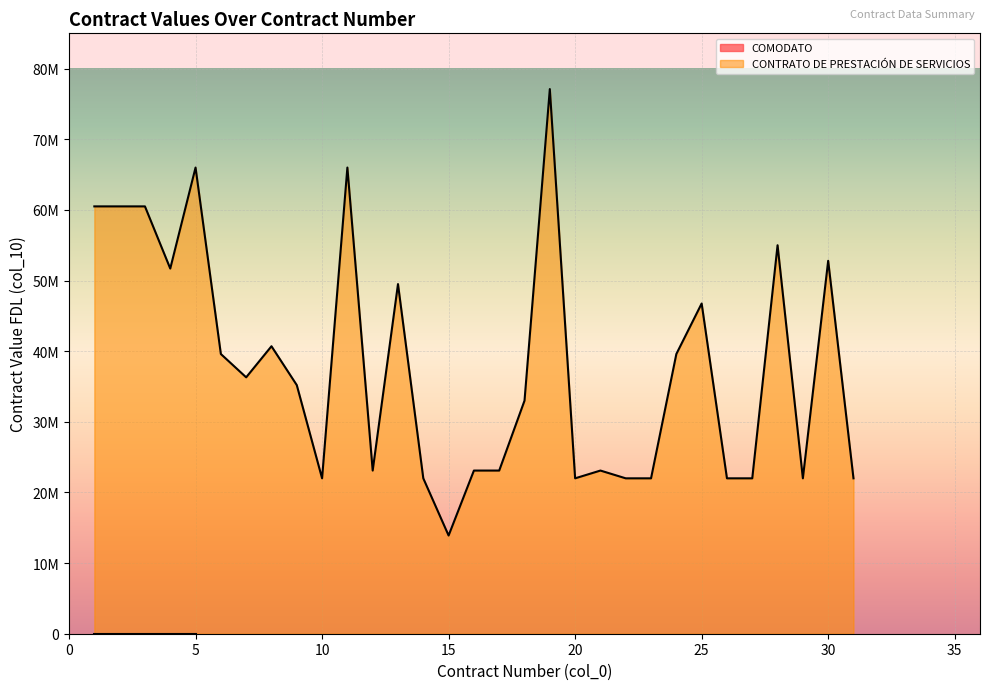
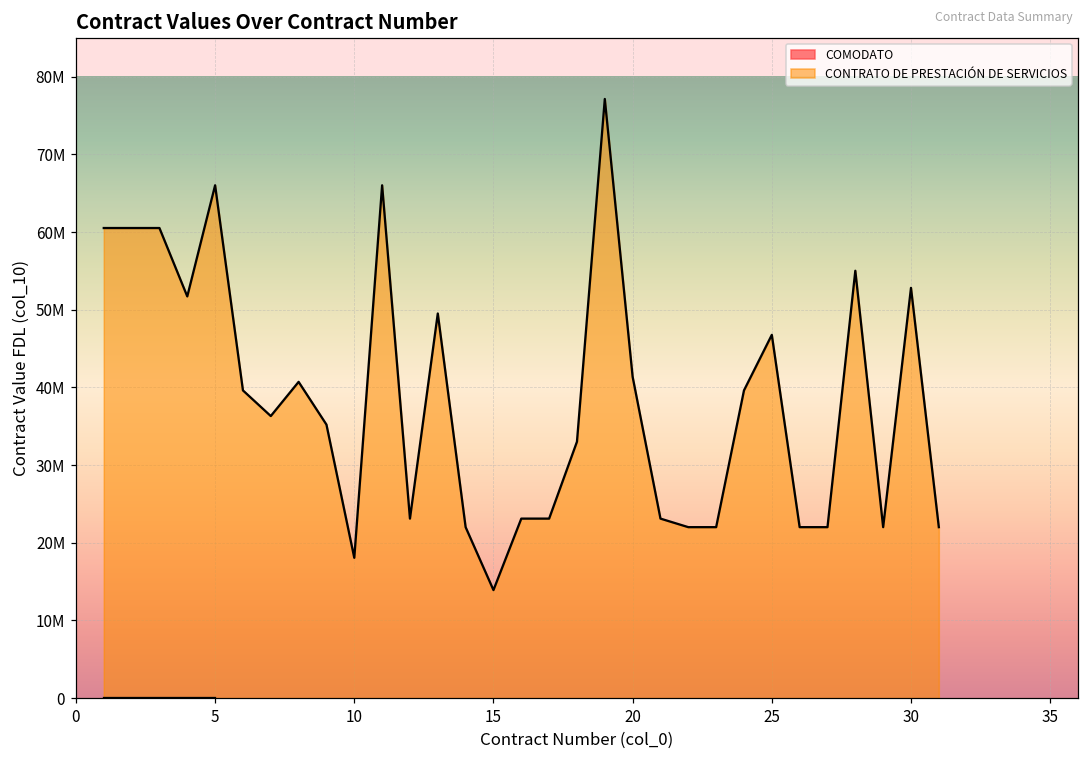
  {
    "COMODATO": {
      "5": 0
    },
    "CONTRATO DE PRESTACIÓN DE SERVICIOS": {
      "5": 66000000,
-     "10": 22000000,
+     "10": 18000000,
      "15": 14000000,
-     "20": 22000000,
+     "20": 41000000,
      "25": 47000000,
      "30": 53000000
    }
  }
